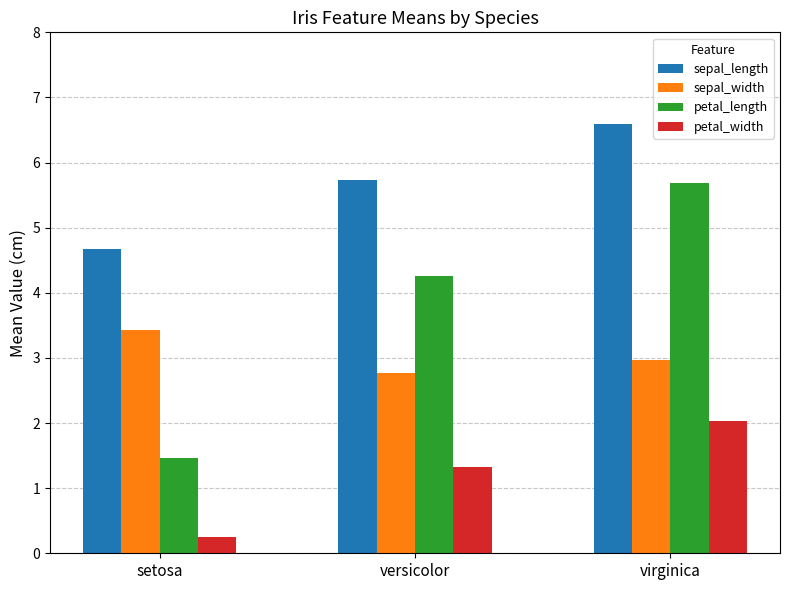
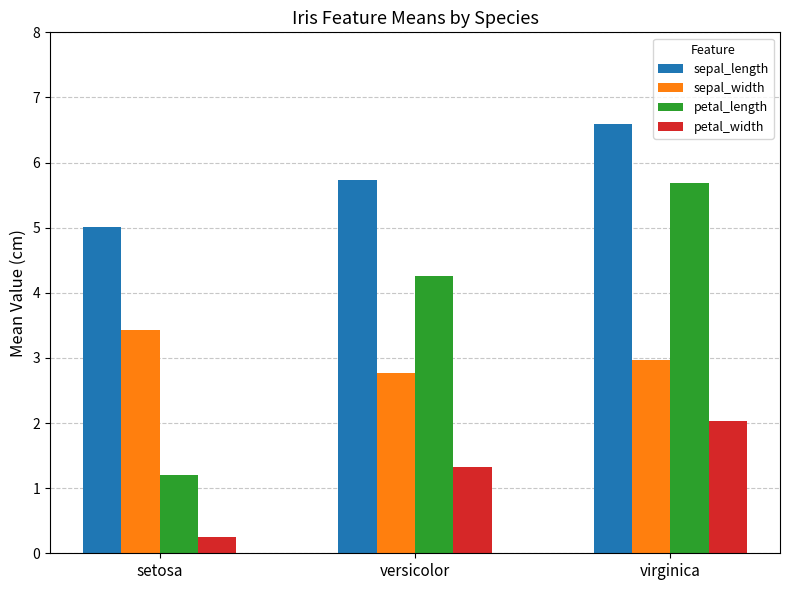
  {
    "sepal_length": {
-     "setosa": 4.7,
+     "setosa": 5.0,
      "versicolor": 5.7,
      "virginica": 6.6
    },
    "sepal_width": {
      "setosa": 3.4,
      "versicolor": 2.8,
      "virginica": 3.0
    },
    "petal_length": {
-     "setosa": 1.5,
+     "setosa": 1.2,
      "versicolor": 4.3,
      "virginica": 5.7
    },
    "petal_width": {
      "setosa": 0.2,
      "versicolor": 1.3,
      "virginica": 2.0
    }
  }
